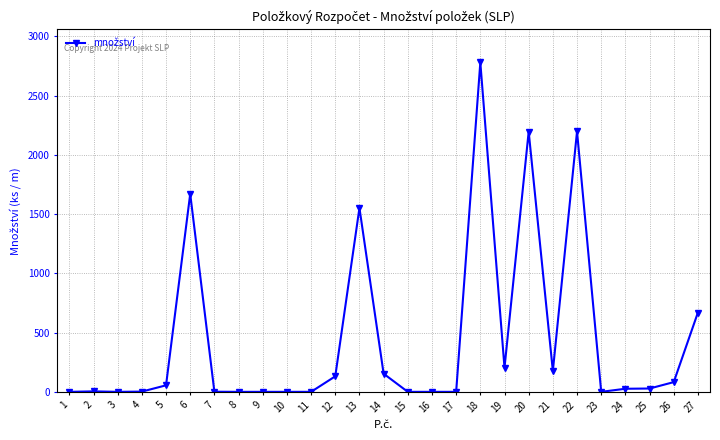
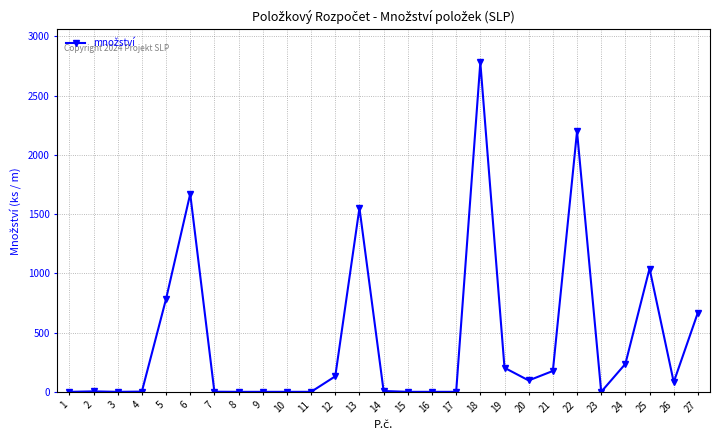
  {
    "1": 0,
    "2": 10,
    "3": 0,
    "4": 0,
-   "5": 60,
+   "5": 780,
    "6": 1670,
    "7": 0,
    "8": 0,
    "9": 0,
    "10": 0,
    "11": 0,
    "12": 130,
    "13": 1550,
-   "14": 150,
+   "14": 10,
    "15": 0,
    "16": 0,
    "17": 0,
    "18": 2780,
    "19": 200,
-   "20": 2200,
+   "20": 100,
    "21": 180,
    "22": 2200,
    "23": 0,
-   "24": 30,
-   "25": 30,
+   "24": 240,
+   "25": 1040,
    "26": 80,
    "27": 670
  }
